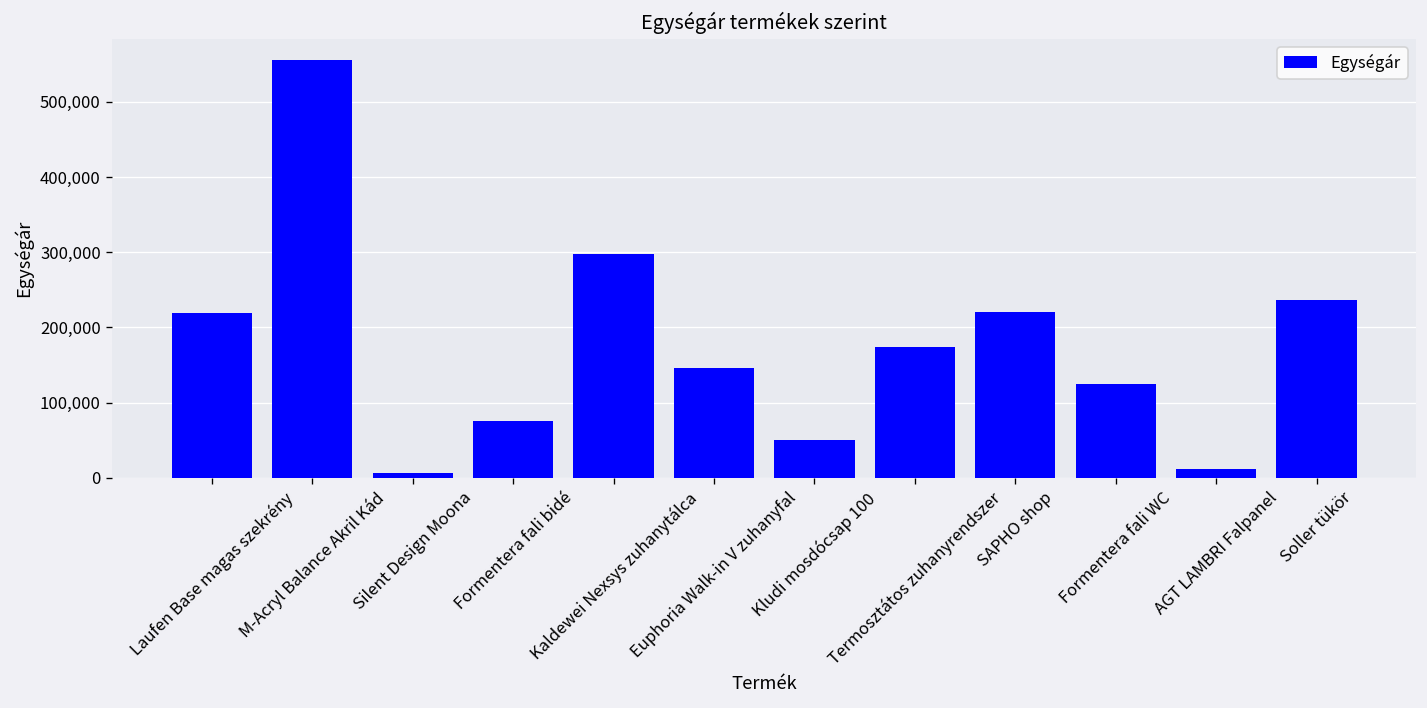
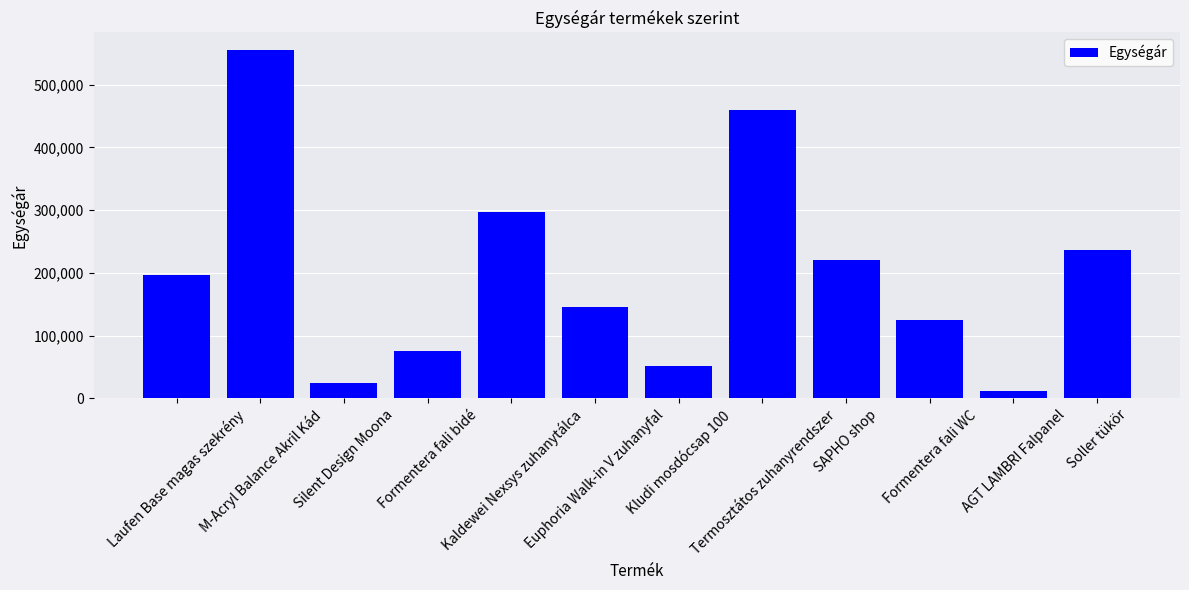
  {
-   "Laufen Base magas szekrény": "220,000",
+   "Laufen Base magas szekrény": "200,000",
    "M-Acryl Balance Akril Kád": "560,000",
-   "Silent Design Moona": "10,000",
+   "Silent Design Moona": "20,000",
    "Formentera fali bidé": "80,000",
    "Kaldewei Nexsys zuhanytálca": "300,000",
    "Euphoria Walk-in V zuhanyfal": "150,000",
    "Kludi mosdócsap 100": "50,000",
-   "Termosztátos zuhanyrendszer": "170,000",
+   "Termosztátos zuhanyrendszer": "460,000",
    "SAPHO shop": "220,000",
    "Formentera fali WC": "130,000",
    "AGT LAMBRI Falpanel": "10,000",
    "Soller tükör": "240,000"
  }
